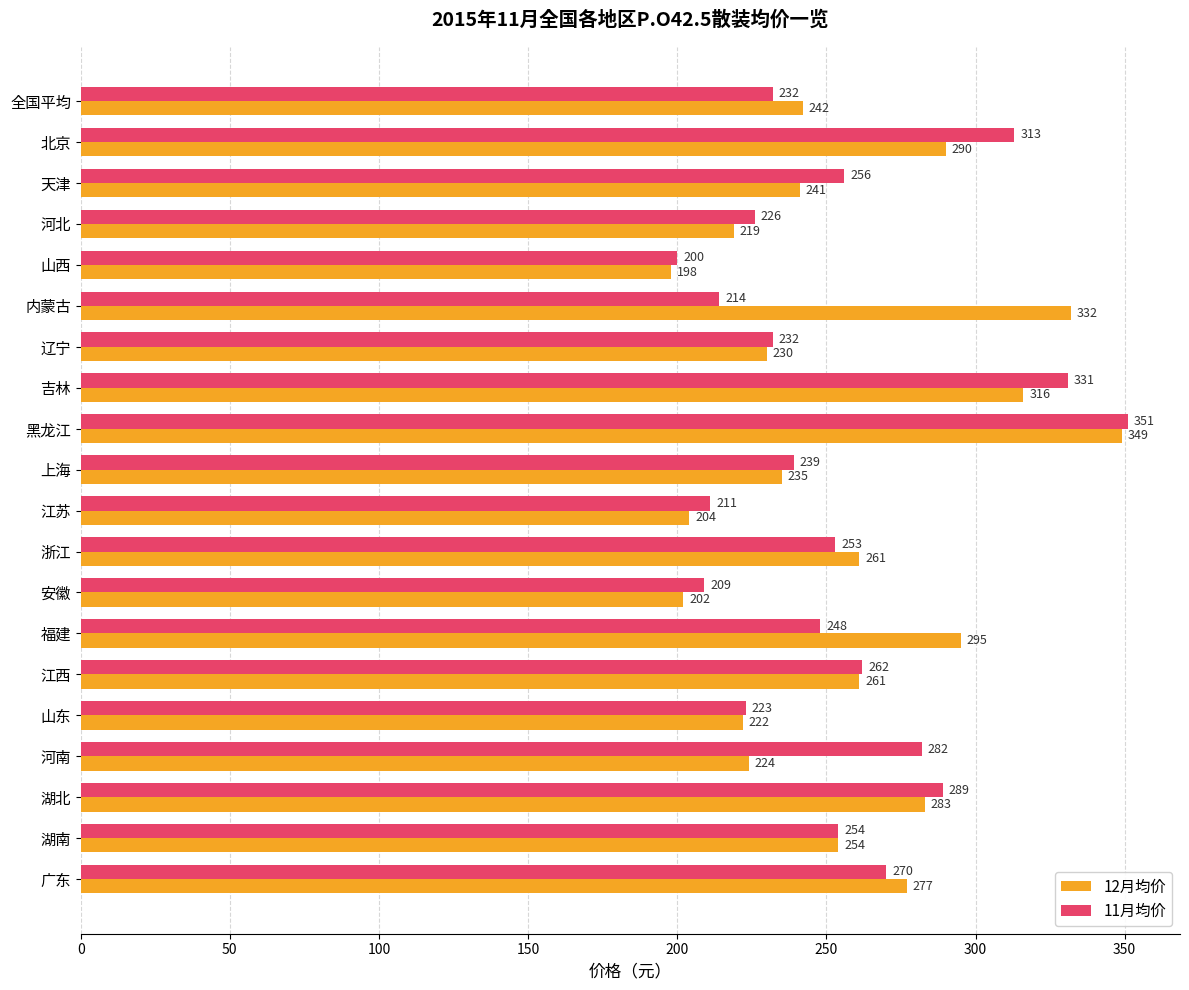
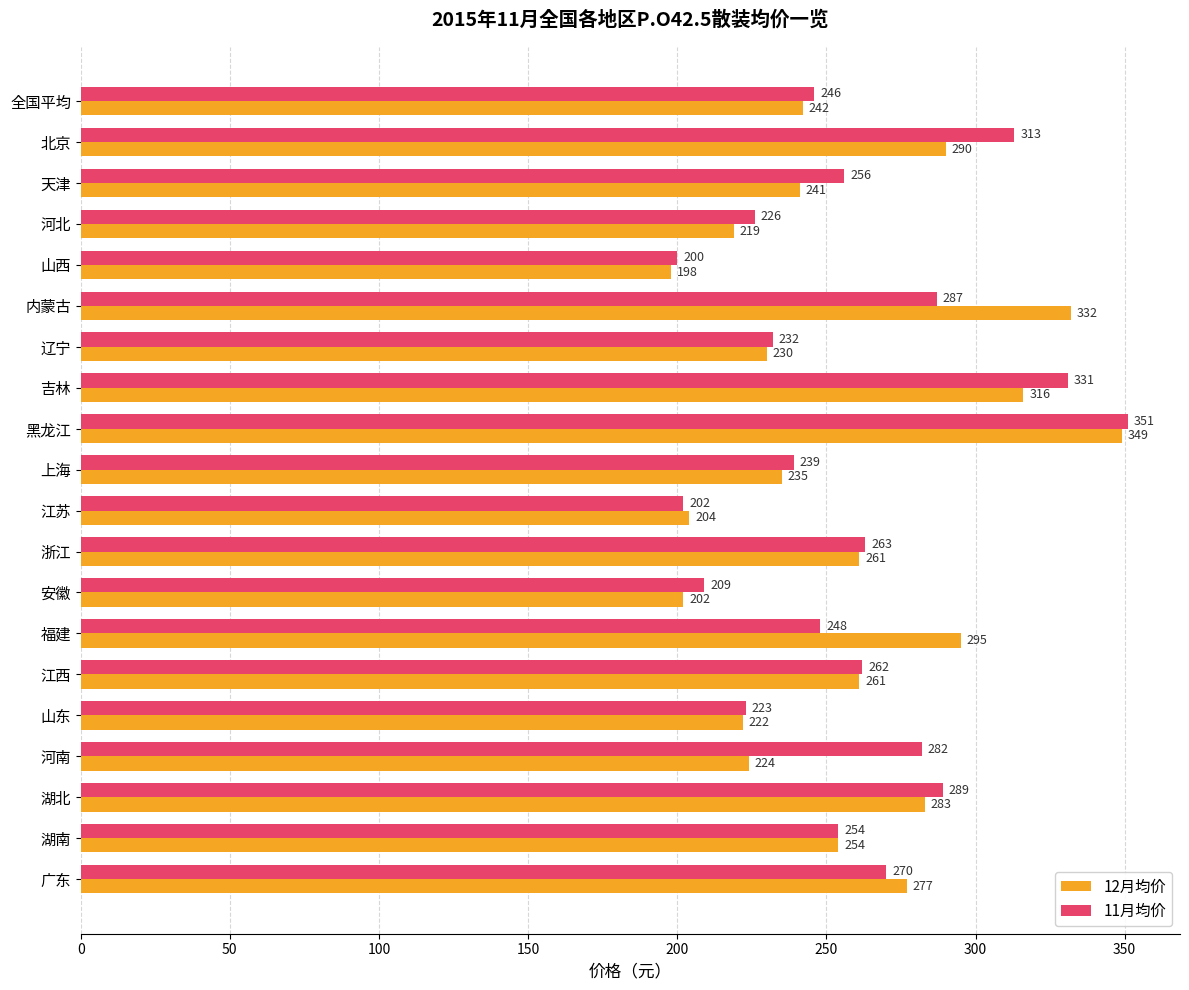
  {
    "12月均价": {
      "全国平均": 242,
      "北京": 290,
      "天津": 241,
      "河北": 219,
      "山西": 198,
      "内蒙古": 332,
      "辽宁": 230,
      "吉林": 316,
      "黑龙江": 349,
      "上海": 235,
      "江苏": 204,
      "浙江": 261,
      "安徽": 202,
      "福建": 295,
      "江西": 261,
      "山东": 222,
      "河南": 224,
      "湖北": 283,
      "湖南": 254,
      "广东": 277
    },
    "11月均价": {
-     "全国平均": 232,
+     "全国平均": 246,
      "北京": 313,
      "天津": 256,
      "河北": 226,
      "山西": 200,
-     "内蒙古": 214,
+     "内蒙古": 287,
      "辽宁": 232,
      "吉林": 331,
      "黑龙江": 351,
      "上海": 239,
-     "江苏": 211,
-     "浙江": 253,
+     "江苏": 202,
+     "浙江": 263,
      "安徽": 209,
      "福建": 248,
      "江西": 262,
      "山东": 223,
      "河南": 282,
      "湖北": 289,
      "湖南": 254,
      "广东": 270
    }
  }
